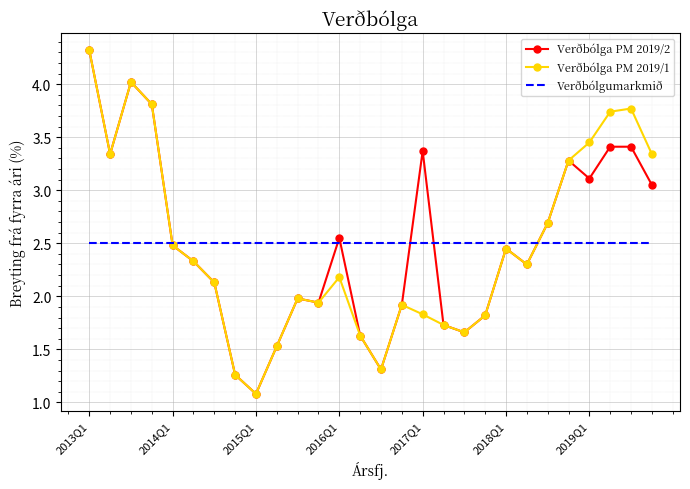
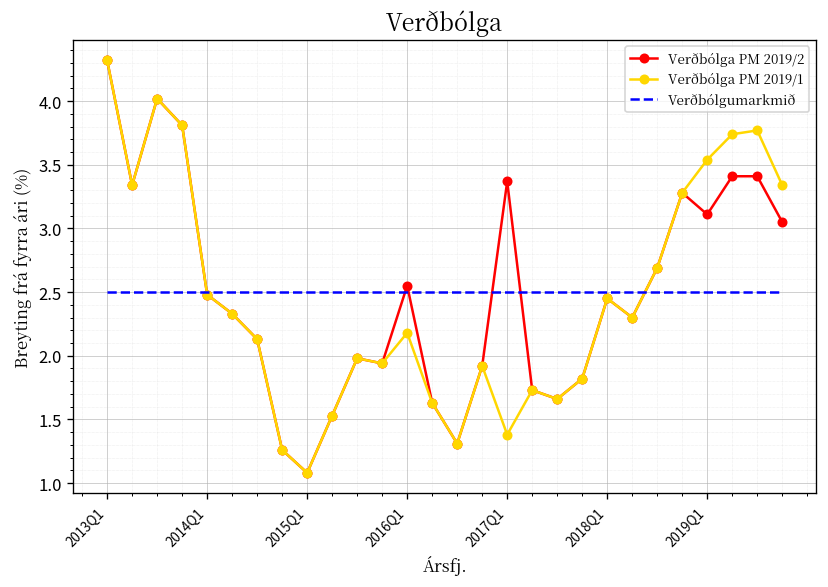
  {
    "Verðbólga PM 2019/2": {
      "2016Q1": 2.55,
      "2017Q1": 3.37,
      "2019Q1": 3.11
    },
    "Verðbólga PM 2019/1": {
      "2016Q1": 2.18,
-     "2017Q1": 1.83,
-     "2019Q1": 3.45
+     "2017Q1": 1.38,
+     "2019Q1": 3.54
    },
    "Verðbólgumarkmið": {
      "2013Q1": 2.50,
      "2015Q1": 2.50,
      "2016Q1": 2.50,
      "2017Q1": 2.50,
      "2018Q1": 2.50,
      "2019Q1": 2.50
    }
  }
